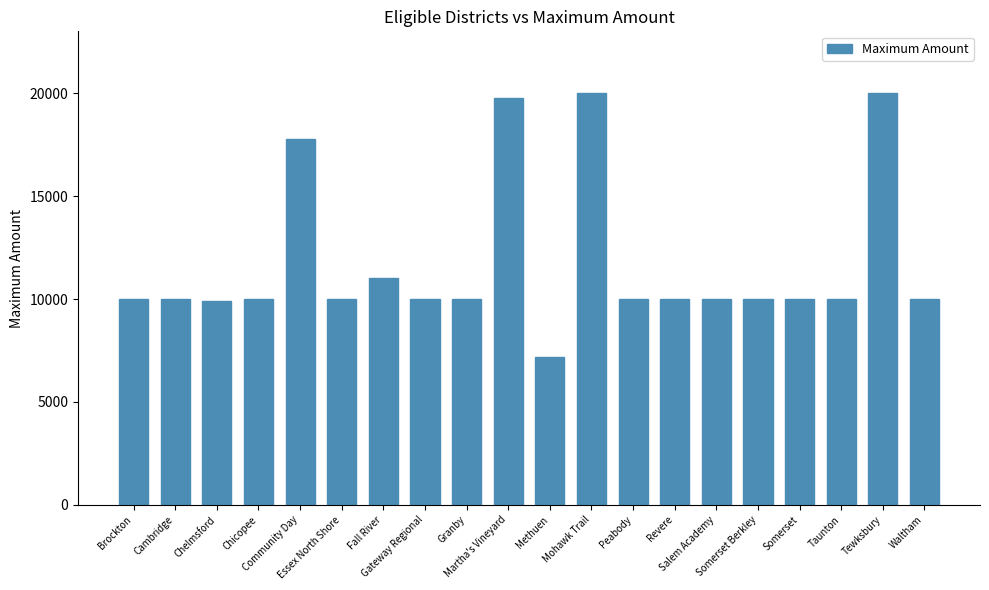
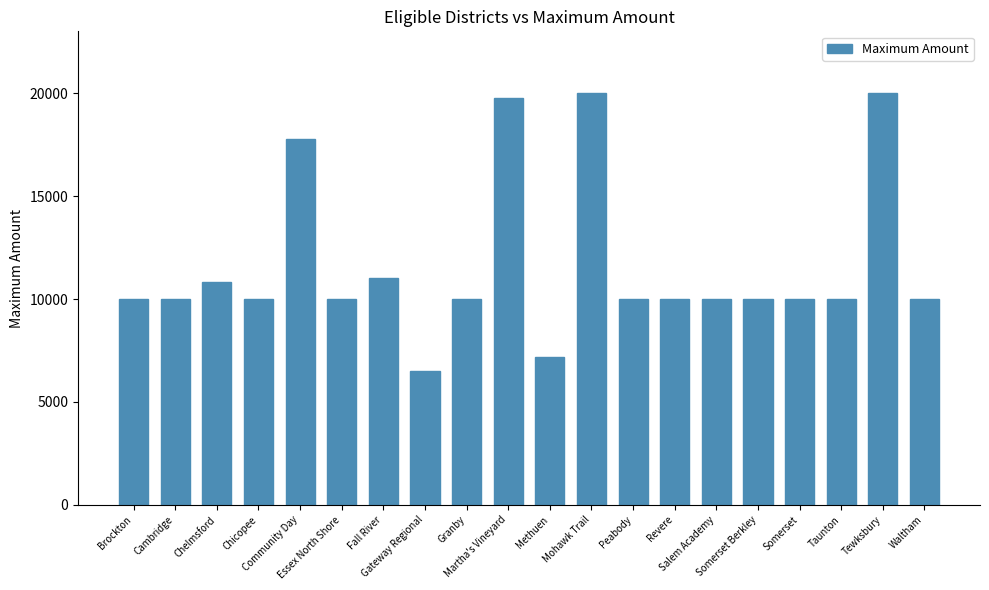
  {
    "Brockton": 10000,
    "Cambridge": 10000,
-   "Chelmsford": 9900,
+   "Chelmsford": 10800,
    "Chicopee": 10000,
    "Community Day": 17800,
    "Essex North Shore": 10000,
    "Fall River": 11000,
-   "Gateway Regional": 10000,
+   "Gateway Regional": 6500,
    "Granby": 10000,
    "Martha's Vineyard": 19700,
    "Methuen": 7200,
    "Mohawk Trail": 20000,
    "Peabody": 10000,
    "Revere": 10000,
    "Salem Academy": 10000,
    "Somerset Berkley": 10000,
    "Somerset": 10000,
    "Taunton": 10000,
    "Tewksbury": 20000,
    "Waltham": 10000
  }
